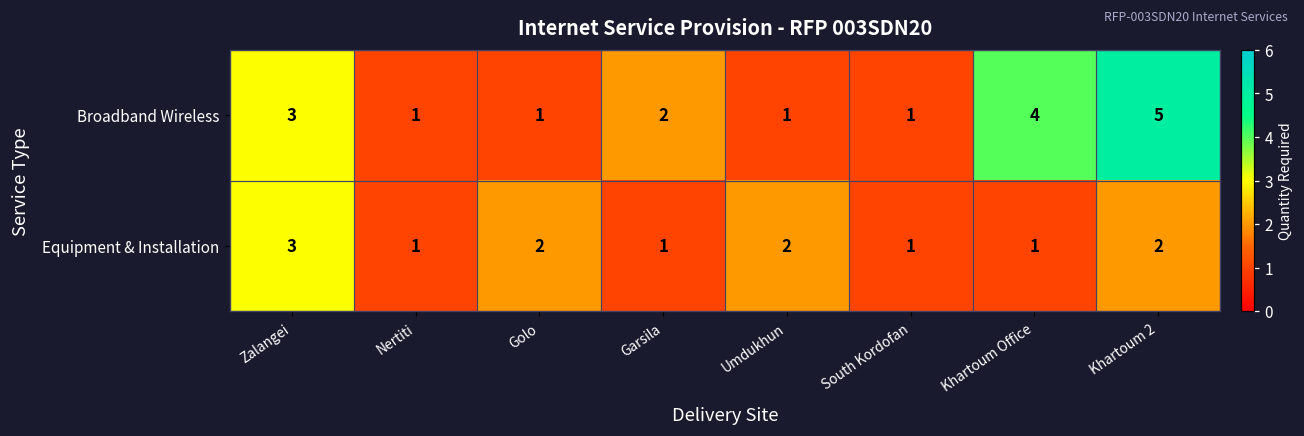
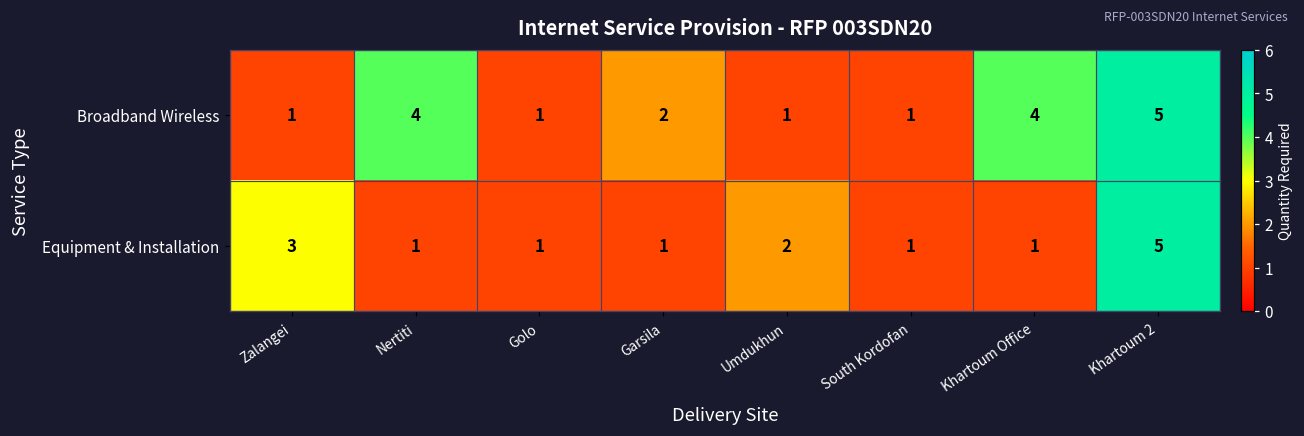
  {
    "Broadband Wireless": {
-     "Zalangei": 3,
-     "Nertiti": 1,
+     "Zalangei": 1,
+     "Nertiti": 4,
      "Golo": 1,
      "Garsila": 2,
      "Umdukhun": 1,
      "South Kordofan": 1,
      "Khartoum Office": 4,
      "Khartoum 2": 5
    },
    "Equipment & Installation": {
      "Zalangei": 3,
      "Nertiti": 1,
-     "Golo": 2,
+     "Golo": 1,
      "Garsila": 1,
      "Umdukhun": 2,
      "South Kordofan": 1,
      "Khartoum Office": 1,
-     "Khartoum 2": 2
+     "Khartoum 2": 5
    }
  }
